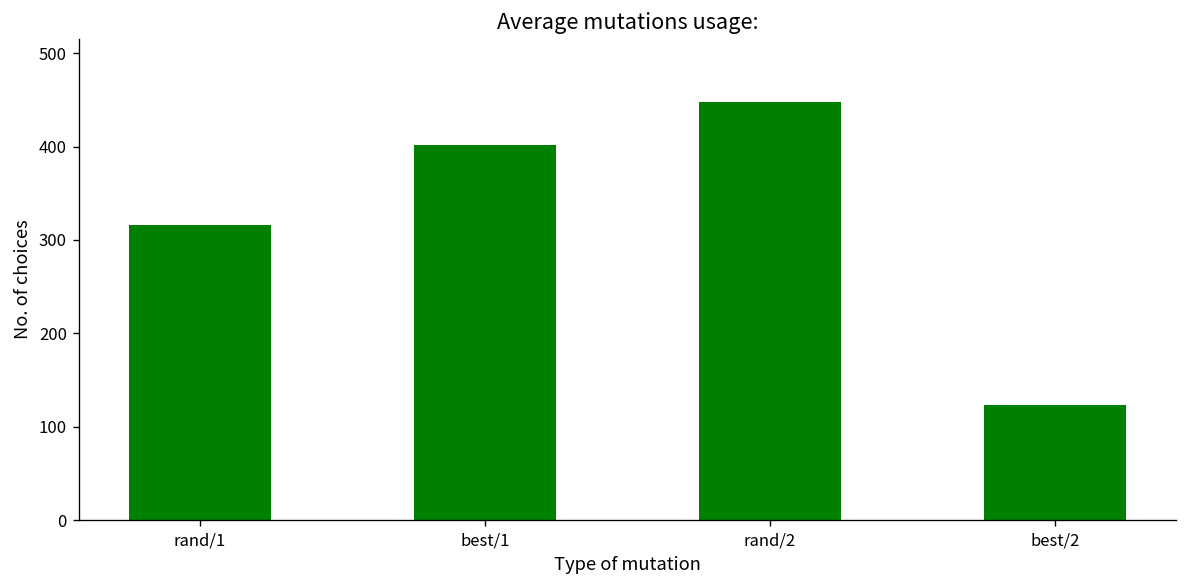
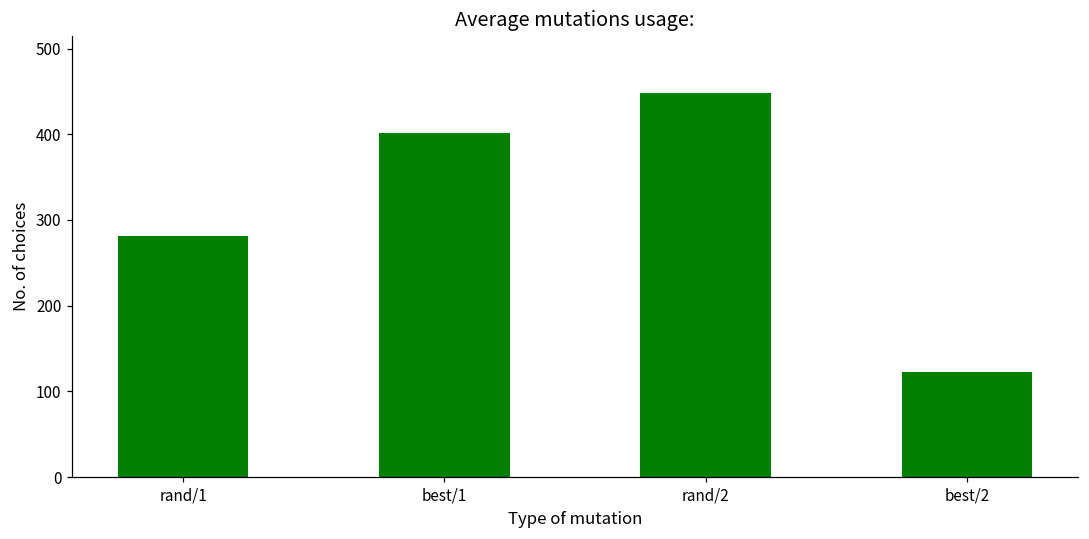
  {
-   "rand/1": 320,
+   "rand/1": 280,
    "best/1": 400,
    "rand/2": 450,
    "best/2": 120
  }
